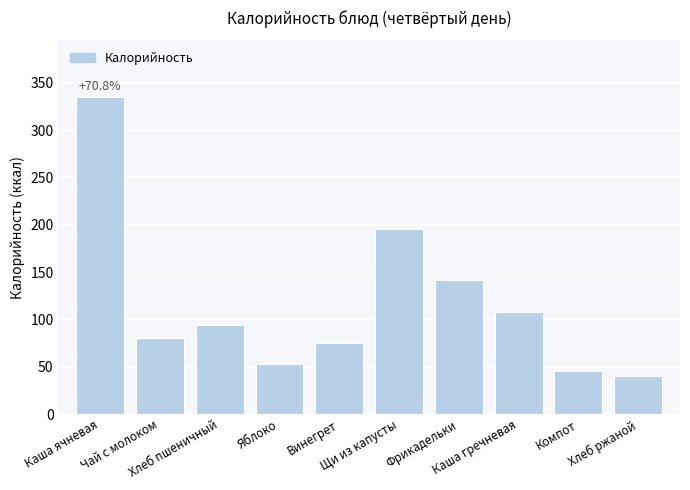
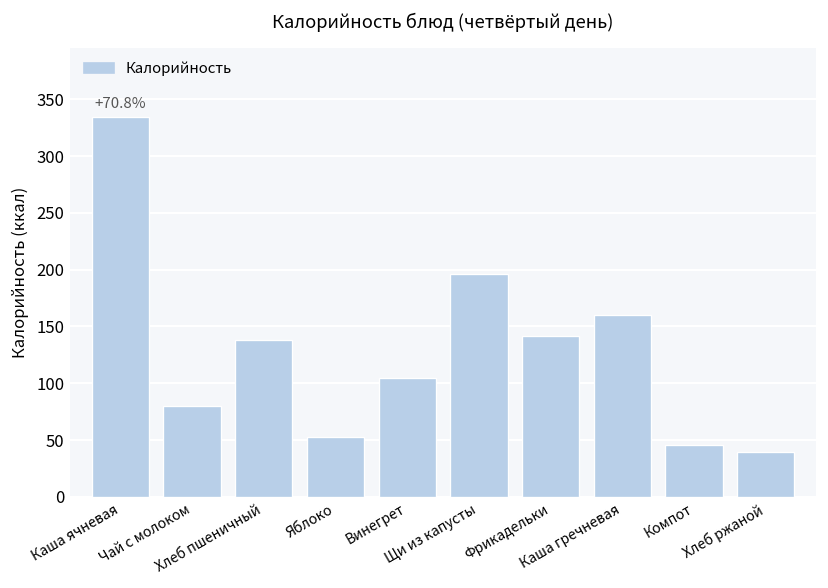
  {
    "Чай с молоком": 80,
-   "Хлеб пшеничный": 90,
+   "Хлеб пшеничный": 140,
    "Яблоко": 50,
-   "Винегрет": 80,
+   "Винегрет": 100,
    "Щи из капусты": 200,
    "Фрикадельки": 140,
-   "Каша гречневая": 110,
+   "Каша гречневая": 160,
    "Компот": 50,
    "Хлеб ржаной": 40
  }
